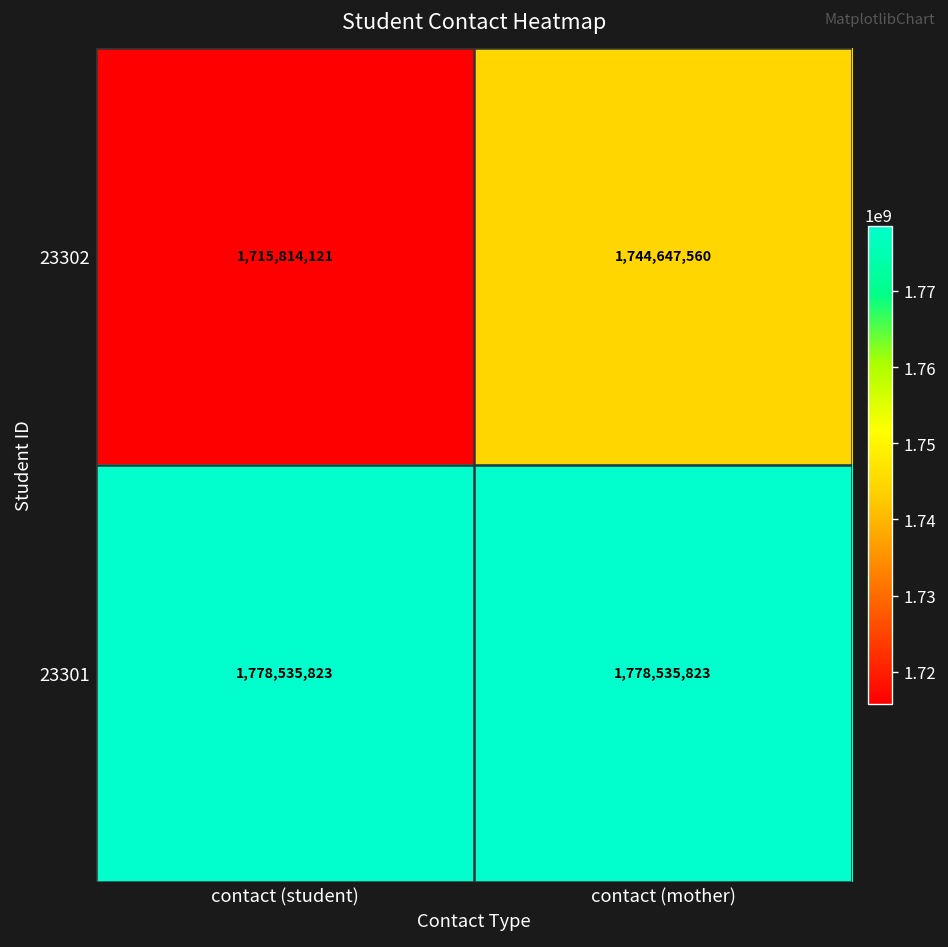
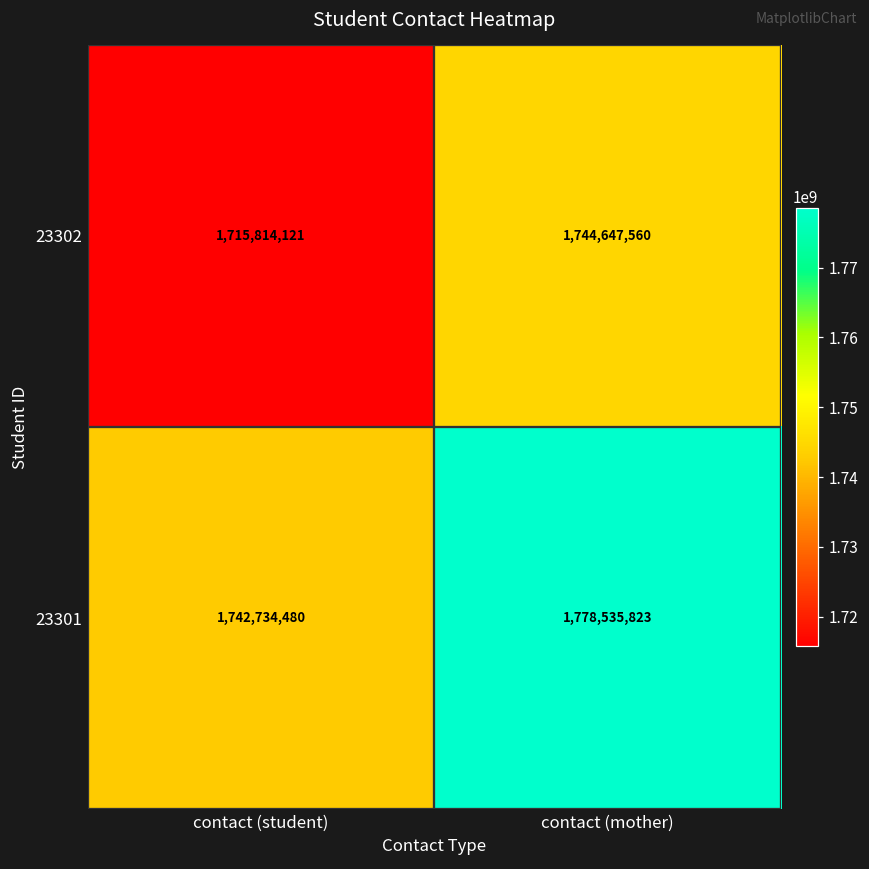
  {
    "23302": {
      "contact (student)": "1,715,814,121",
      "contact (mother)": "1,744,647,560"
    },
    "23301": {
-     "contact (student)": "1,778,535,823",
+     "contact (student)": "1,742,734,480",
      "contact (mother)": "1,778,535,823"
    }
  }
